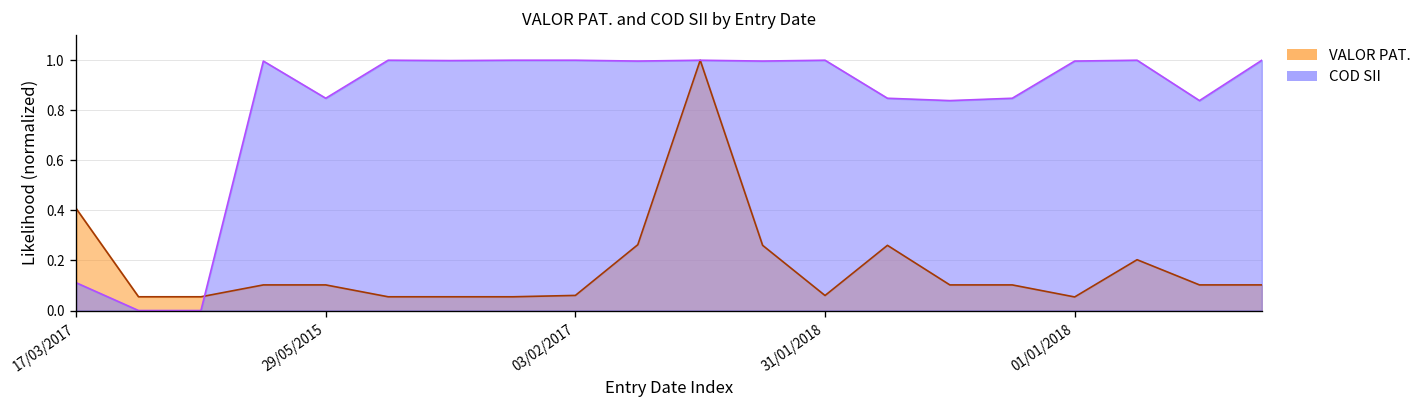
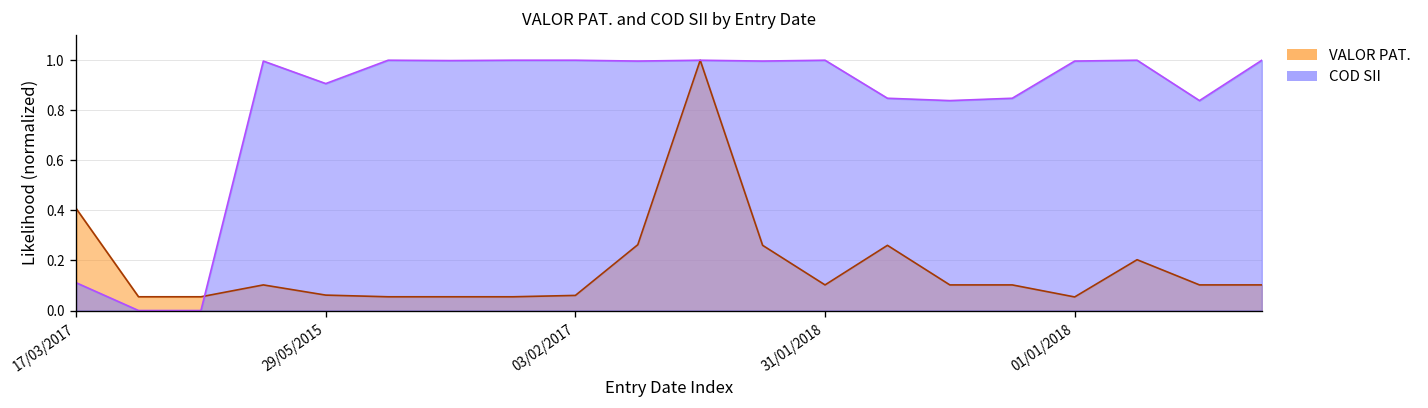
  {
    "VALOR PAT.": {
      "17/03/2017": 0.41,
-     "29/05/2015": 0.10,
+     "29/05/2015": 0.06,
      "03/02/2017": 0.06,
-     "31/01/2018": 0.06
+     "31/01/2018": 0.10
    },
    "COD SII": {
      "17/03/2017": 0.11,
-     "29/05/2015": 0.85,
+     "29/05/2015": 0.91,
      "03/02/2017": 1.00,
      "31/01/2018": 1.00
    }
  }
